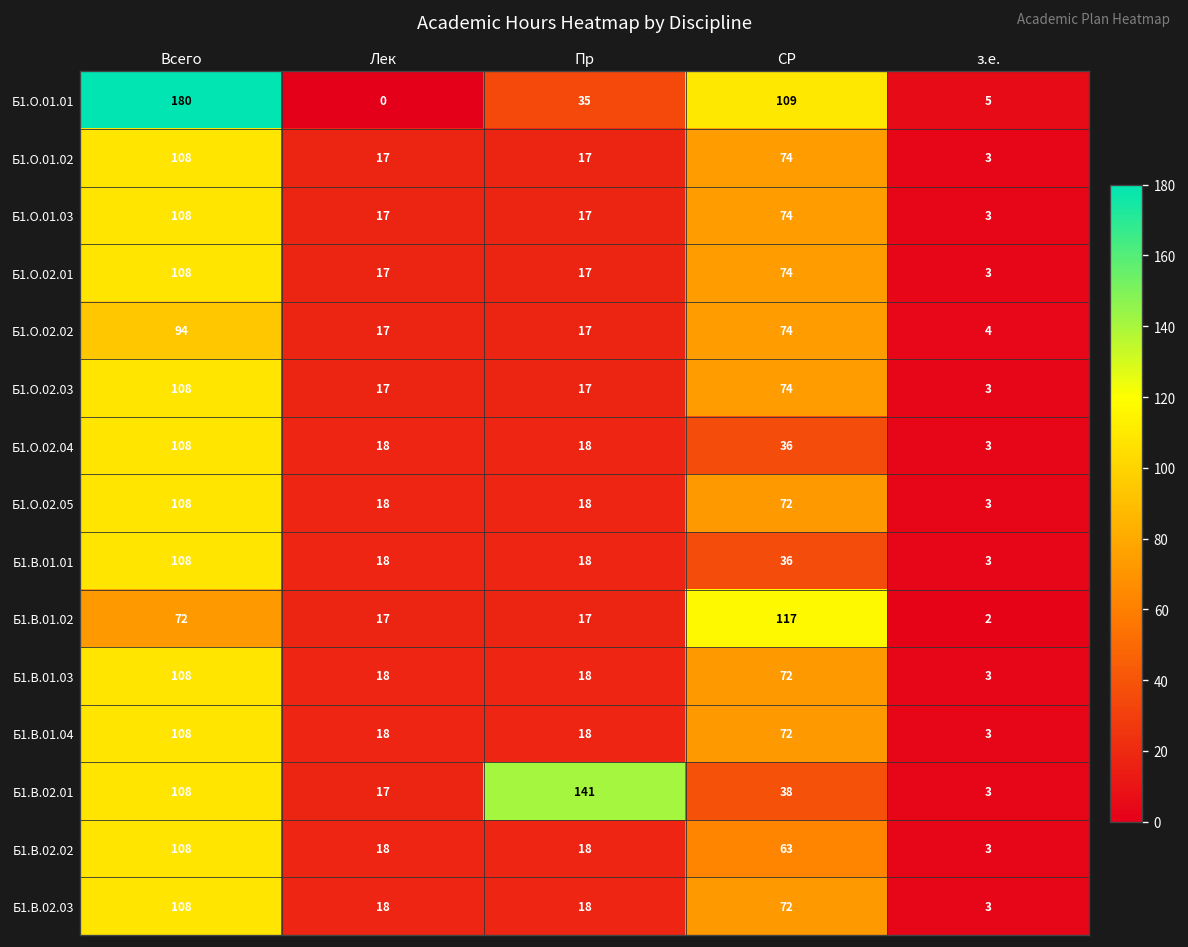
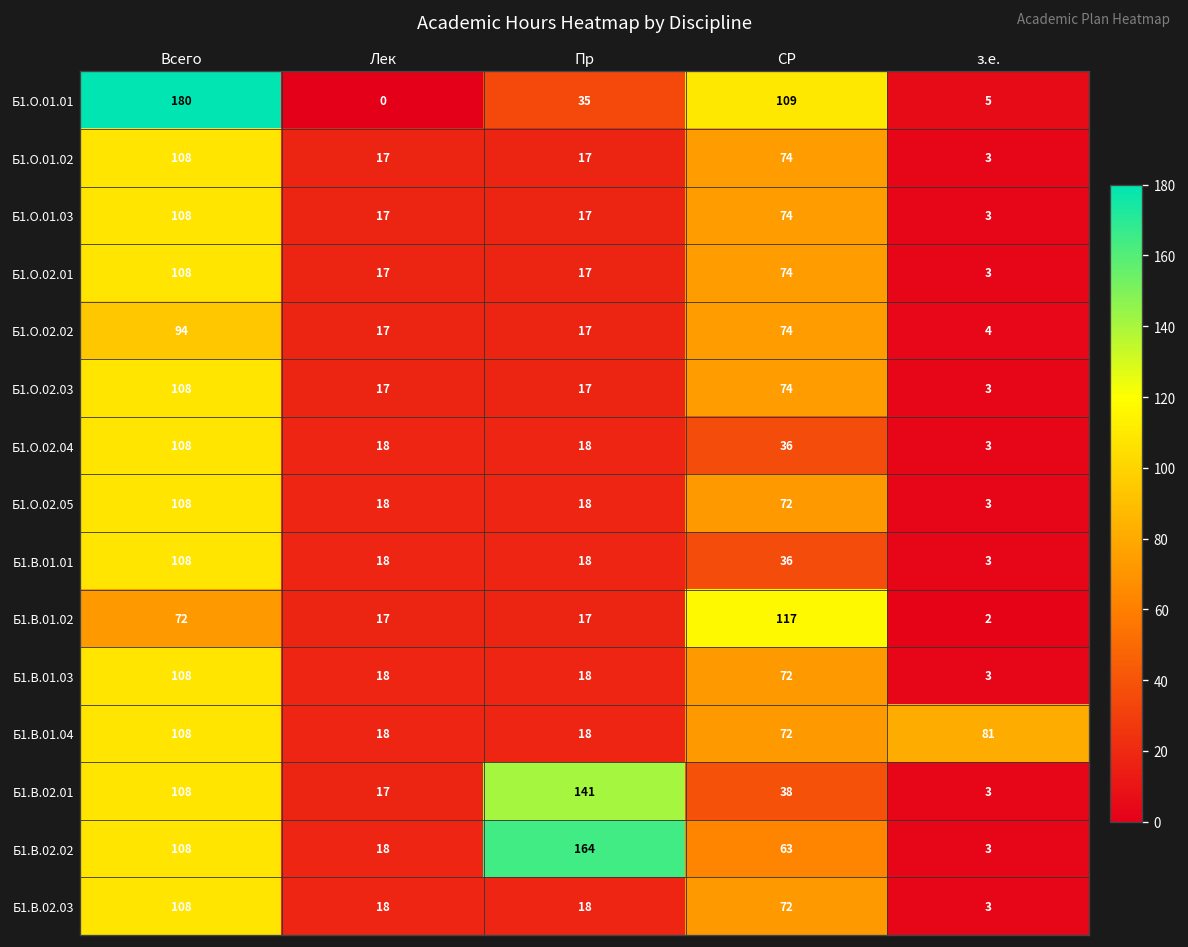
  {
    "Б1.О.01.01": {
      "Всего": 180,
      "Лек": 0,
      "Пр": 35,
      "СР": 109,
      "з.е.": 5
    },
    "Б1.О.01.02": {
      "Всего": 108,
      "Лек": 17,
      "Пр": 17,
      "СР": 74,
      "з.е.": 3
    },
    "Б1.О.01.03": {
      "Всего": 108,
      "Лек": 17,
      "Пр": 17,
      "СР": 74,
      "з.е.": 3
    },
    "Б1.О.02.01": {
      "Всего": 108,
      "Лек": 17,
      "Пр": 17,
      "СР": 74,
      "з.е.": 3
    },
    "Б1.О.02.02": {
      "Всего": 94,
      "Лек": 17,
      "Пр": 17,
      "СР": 74,
      "з.е.": 4
    },
    "Б1.О.02.03": {
      "Всего": 108,
      "Лек": 17,
      "Пр": 17,
      "СР": 74,
      "з.е.": 3
    },
    "Б1.О.02.04": {
      "Всего": 108,
      "Лек": 18,
      "Пр": 18,
      "СР": 36,
      "з.е.": 3
    },
    "Б1.О.02.05": {
      "Всего": 108,
      "Лек": 18,
      "Пр": 18,
      "СР": 72,
      "з.е.": 3
    },
    "Б1.В.01.01": {
      "Всего": 108,
      "Лек": 18,
      "Пр": 18,
      "СР": 36,
      "з.е.": 3
    },
    "Б1.В.01.02": {
      "Всего": 72,
      "Лек": 17,
      "Пр": 17,
      "СР": 117,
      "з.е.": 2
    },
    "Б1.В.01.03": {
      "Всего": 108,
      "Лек": 18,
      "Пр": 18,
      "СР": 72,
      "з.е.": 3
    },
    "Б1.В.01.04": {
      "Всего": 108,
      "Лек": 18,
      "Пр": 18,
      "СР": 72,
-     "з.е.": 3
+     "з.е.": 81
    },
    "Б1.В.02.01": {
      "Всего": 108,
      "Лек": 17,
      "Пр": 141,
      "СР": 38,
      "з.е.": 3
    },
    "Б1.В.02.02": {
      "Всего": 108,
      "Лек": 18,
-     "Пр": 18,
+     "Пр": 164,
      "СР": 63,
      "з.е.": 3
    },
    "Б1.В.02.03": {
      "Всего": 108,
      "Лек": 18,
      "Пр": 18,
      "СР": 72,
      "з.е.": 3
    }
  }
